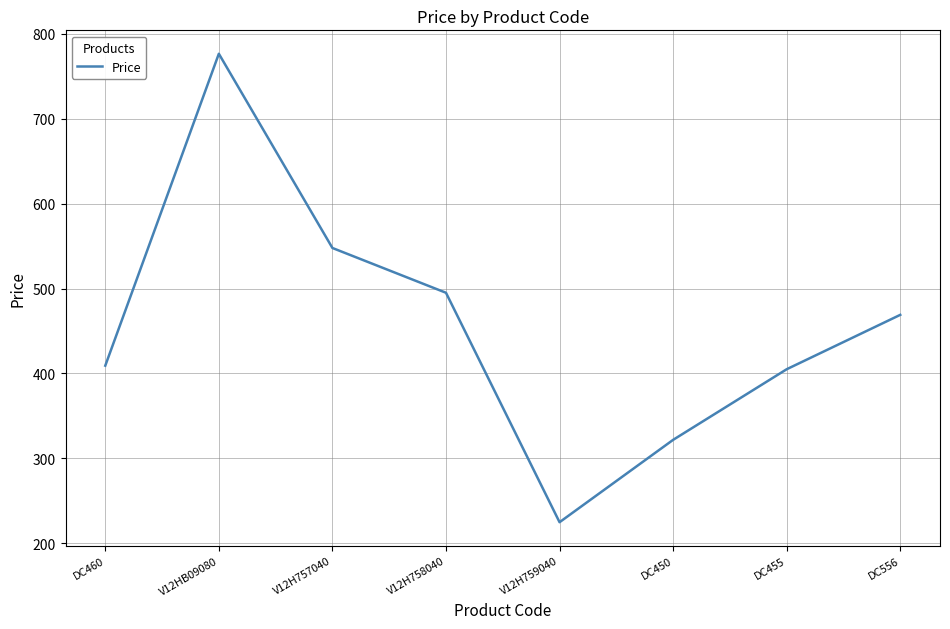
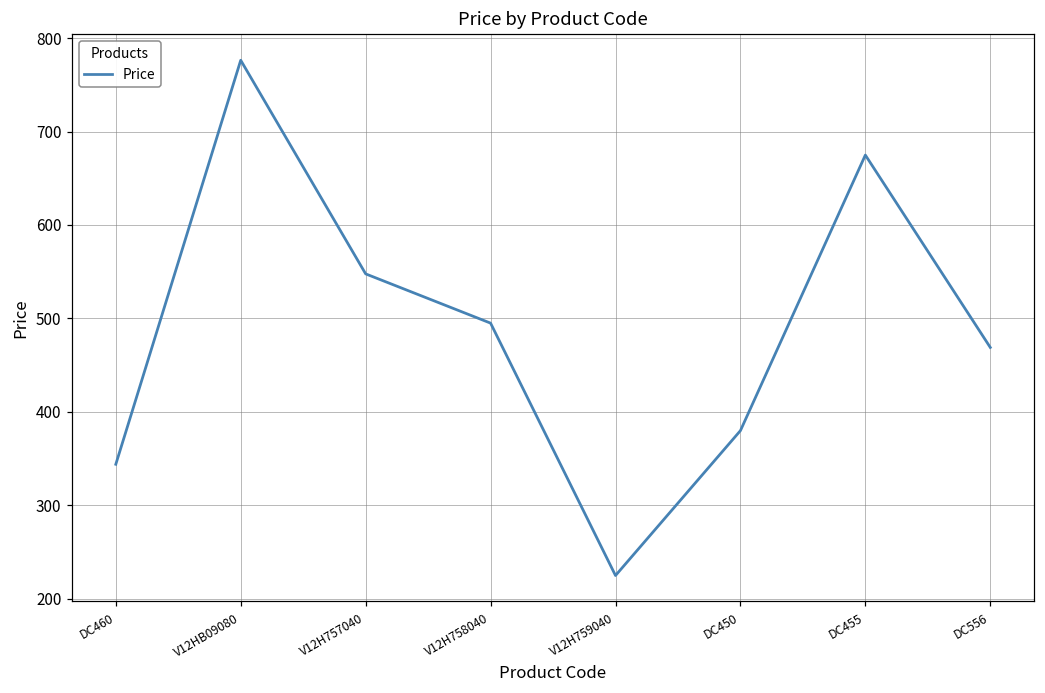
  {
-   "DC460": 410,
+   "DC460": 340,
    "V12HB09080": 780,
    "V12H757040": 550,
    "V12H758040": 500,
    "V12H759040": 230,
-   "DC450": 320,
-   "DC455": 410,
+   "DC450": 380,
+   "DC455": 670,
    "DC556": 470
  }
